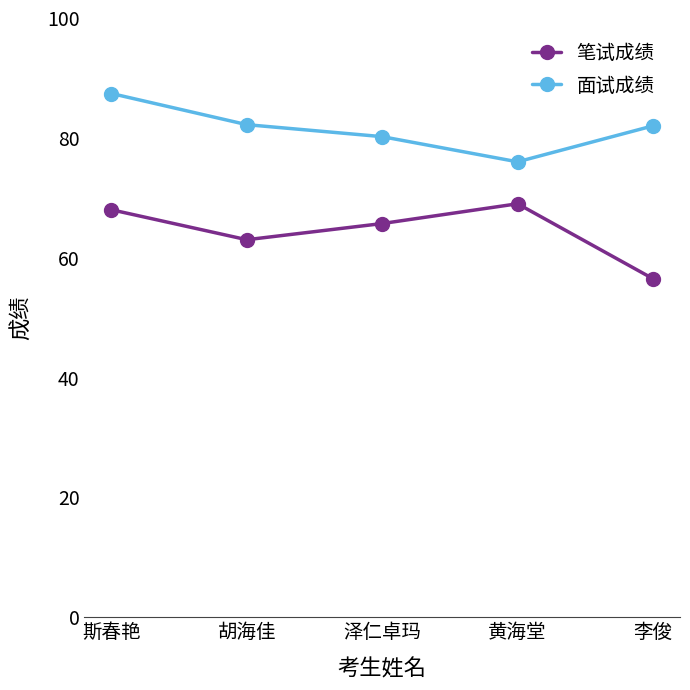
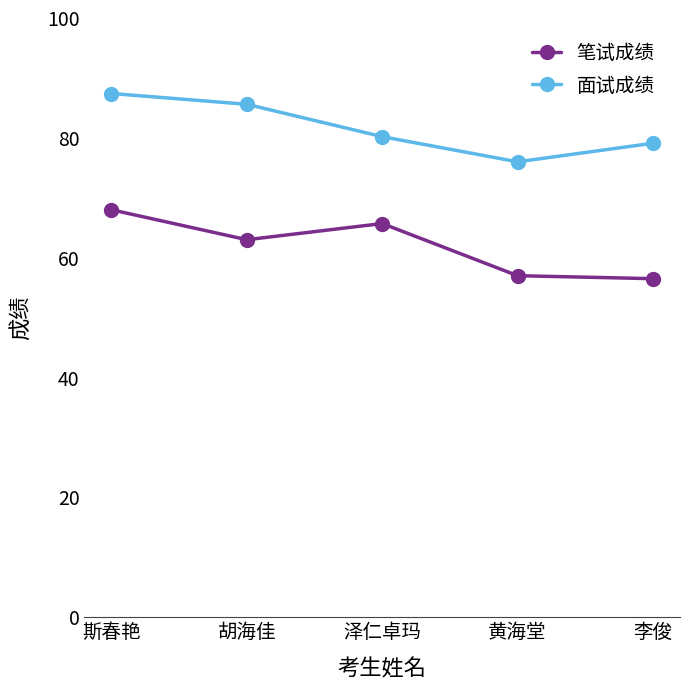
  {
    "笔试成绩": {
      "斯春艳": 68,
      "胡海佳": 63,
      "泽仁卓玛": 66,
-     "黄海堂": 69,
+     "黄海堂": 57,
      "李俊": 57
    },
    "面试成绩": {
      "斯春艳": 87,
-     "胡海佳": 82,
+     "胡海佳": 86,
      "泽仁卓玛": 80,
      "黄海堂": 76,
-     "李俊": 82
+     "李俊": 79
    }
  }
